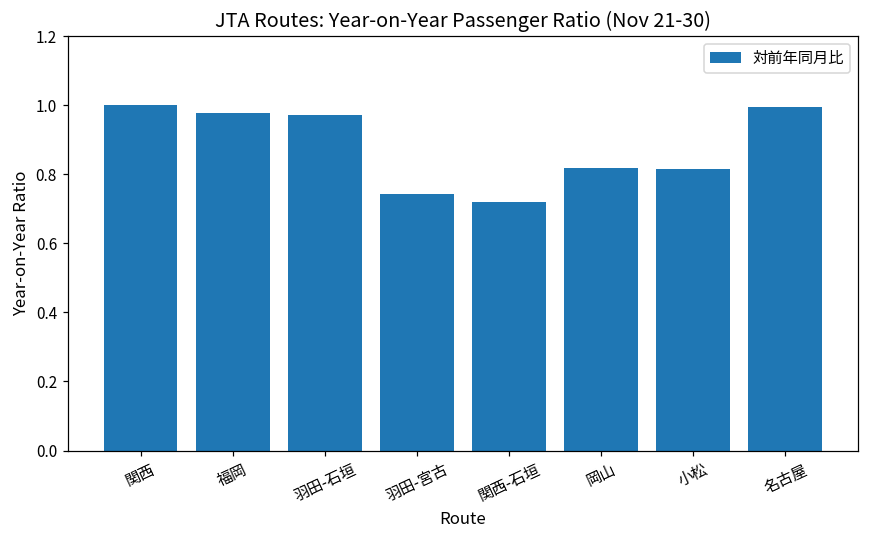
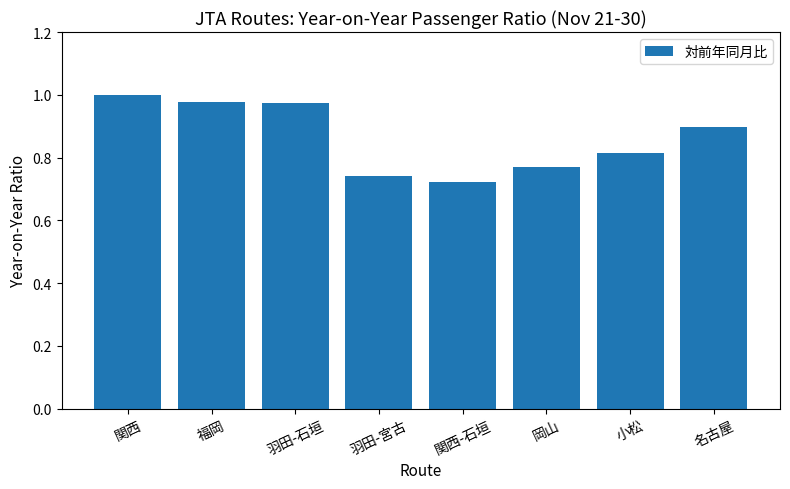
  {
    "関西": 1.00,
    "福岡": 0.98,
    "羽田-石垣": 0.97,
    "羽田-宮古": 0.74,
    "関西-石垣": 0.72,
-   "岡山": 0.82,
+   "岡山": 0.77,
    "小松": 0.82,
-   "名古屋": 1.00
+   "名古屋": 0.90
  }
